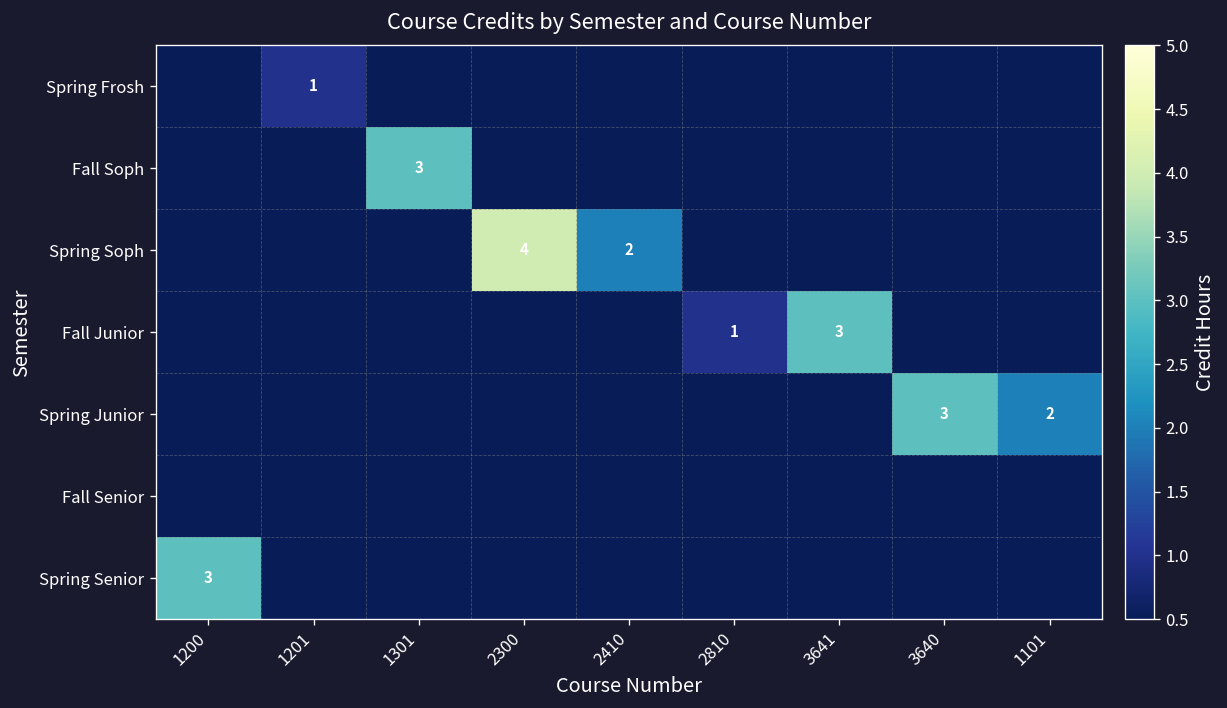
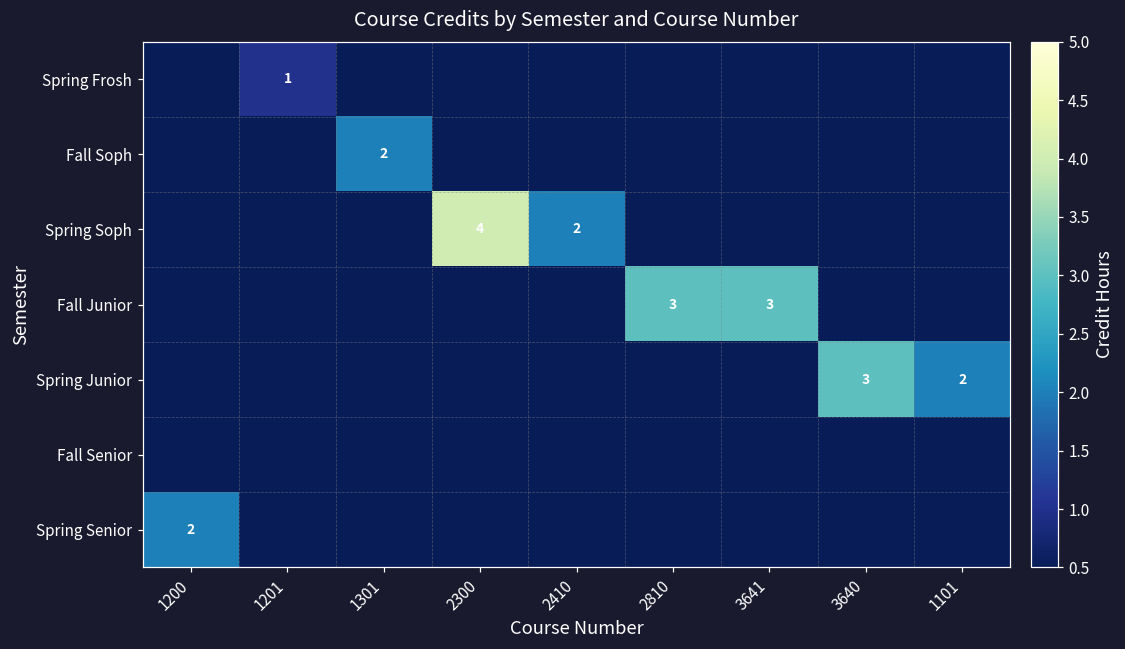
  {
    "Spring Frosh": {
      "1201": 1
    },
    "Fall Soph": {
-     "1301": 3
+     "1301": 2
    },
    "Spring Soph": {
      "2300": 4,
      "2410": 2
    },
    "Fall Junior": {
-     "2810": 1,
+     "2810": 3,
      "3641": 3
    },
    "Spring Junior": {
      "3640": 3,
      "1101": 2
    },
    "Spring Senior": {
-     "1200": 3
+     "1200": 2
    }
  }
